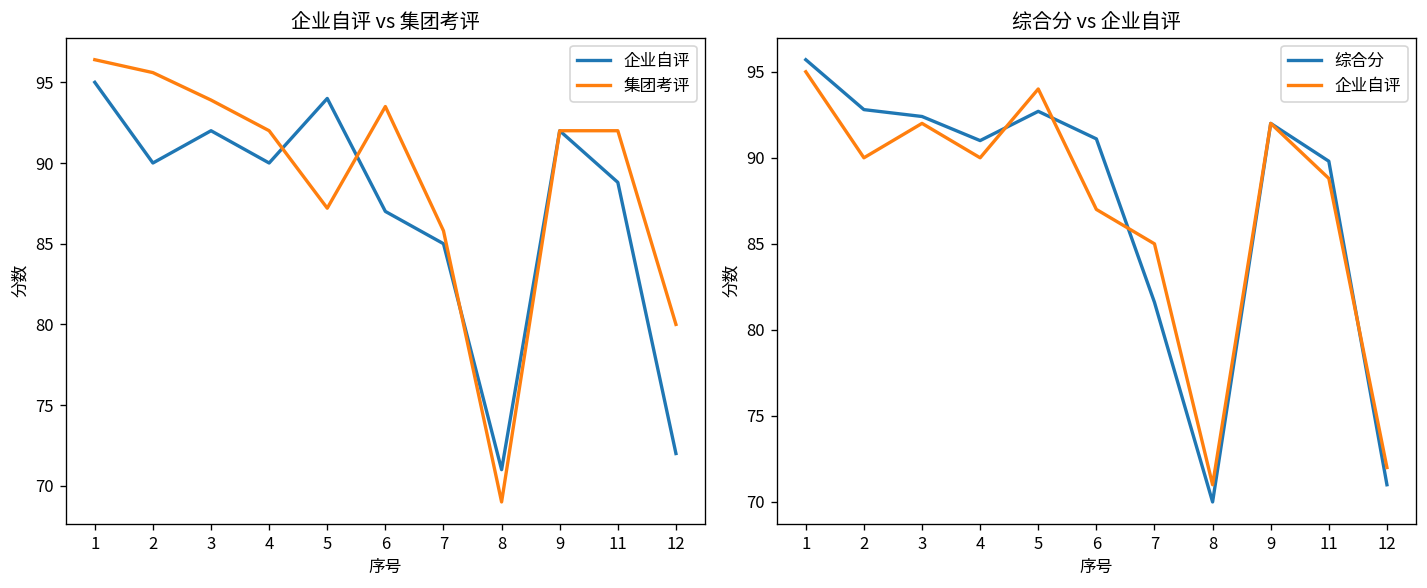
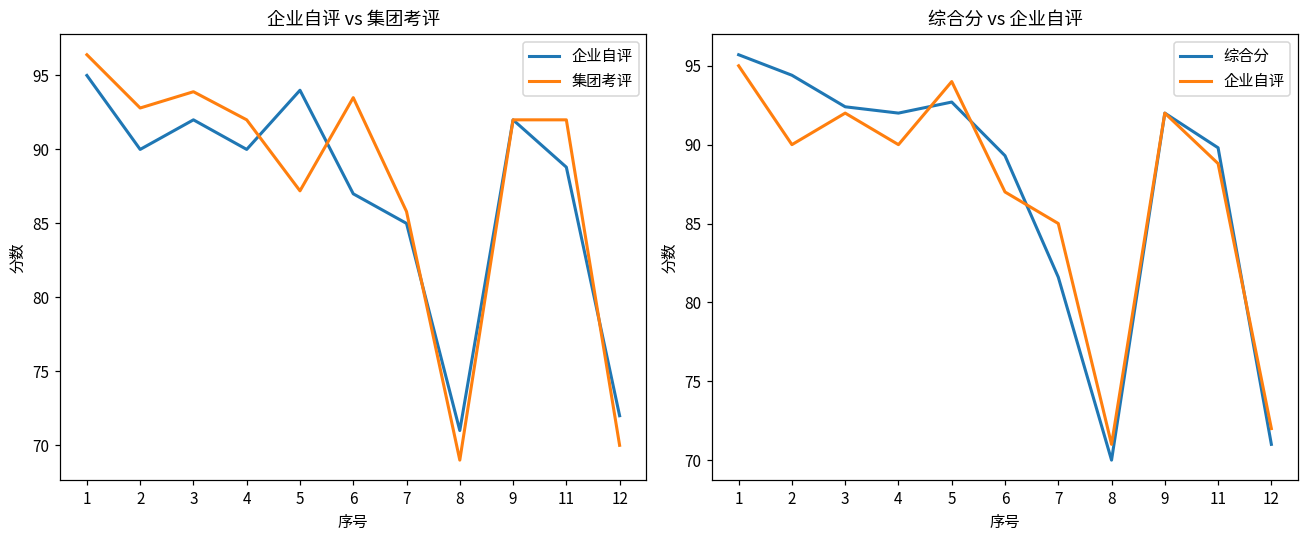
  {
    "企业自评 vs 集团考评": {
      "集团考评": {
        "1": 96.4,
-       "2": 95.6,
+       "2": 92.8,
        "3": 93.9,
        "4": 92.0,
        "5": 87.2,
        "6": 93.5,
        "7": 85.8,
        "8": 69.0,
        "11": 92.0,
-       "12": 80
+       "12": 70
      }
    },
    "综合分 vs 企业自评": {
      "综合分": {
        "1": 95.7,
-       "2": 92.8,
+       "2": 94.4,
        "3": 92.4,
-       "4": 91,
+       "4": 92,
        "5": 92.7,
-       "6": 91.1,
+       "6": 89.3,
        "7": 81.6,
        "8": 70.0,
        "11": 89.8,
        "12": 71.0
      },
      "企业自评": {
        "1": 95.0,
        "2": 90.0,
        "3": 92.0,
        "4": 90.0,
        "5": 94.0,
        "6": 87.0,
        "7": 85.0,
        "8": 71.0,
        "11": 88.8,
        "12": 72.0
      }
    }
  }
